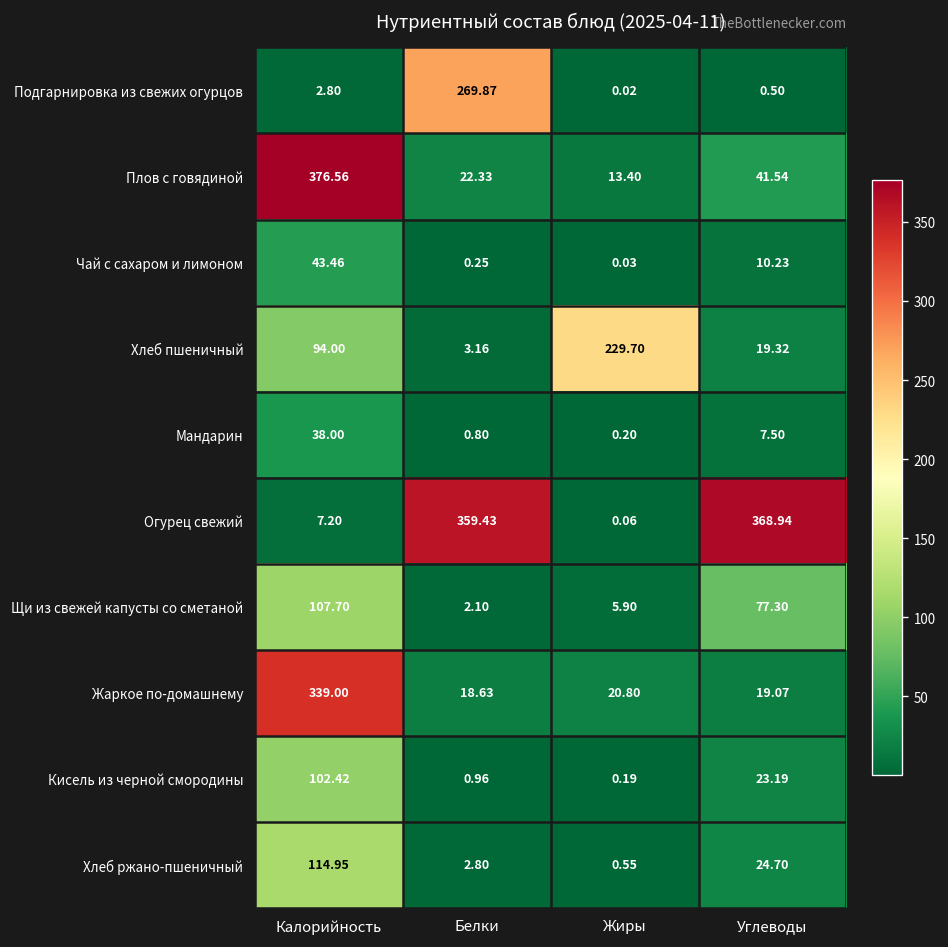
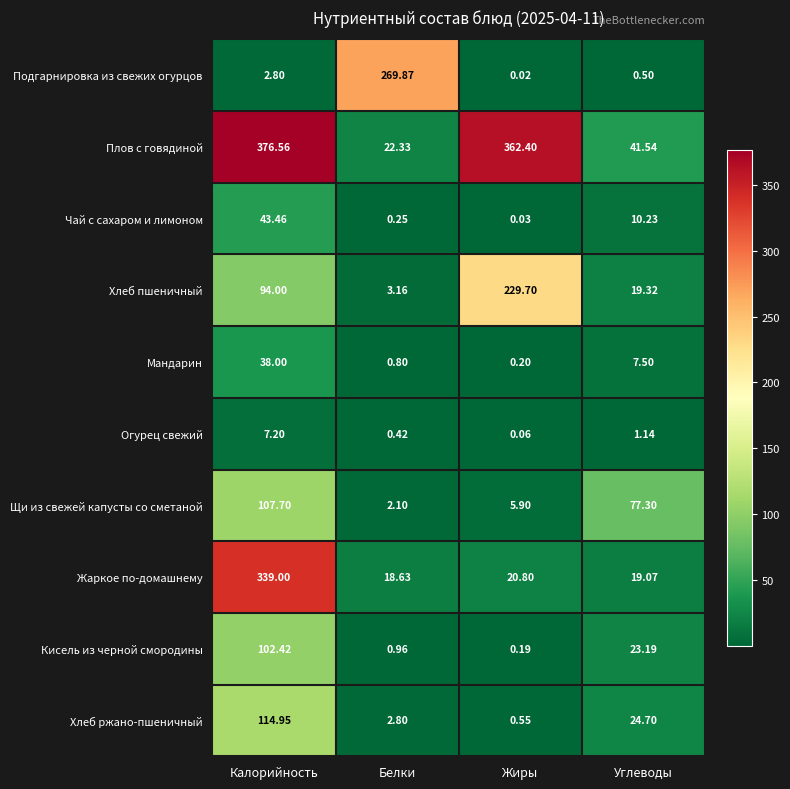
  {
    "Подгарнировка из свежих огурцов": {
      "Калорийность": 2.80,
      "Белки": 269.87,
      "Жиры": 0.02,
      "Углеводы": 0.50
    },
    "Плов с говядиной": {
      "Калорийность": 376.56,
      "Белки": 22.33,
-     "Жиры": 13.40,
+     "Жиры": 362.40,
      "Углеводы": 41.54
    },
    "Чай с сахаром и лимоном": {
      "Калорийность": 43.46,
      "Белки": 0.25,
      "Жиры": 0.03,
      "Углеводы": 10.23
    },
    "Хлеб пшеничный": {
      "Калорийность": 94.00,
      "Белки": 3.16,
      "Жиры": 229.70,
      "Углеводы": 19.32
    },
    "Мандарин": {
      "Калорийность": 38.00,
      "Белки": 0.80,
      "Жиры": 0.20,
      "Углеводы": 7.50
    },
    "Огурец свежий": {
      "Калорийность": 7.20,
-     "Белки": 359.43,
+     "Белки": 0.42,
      "Жиры": 0.06,
-     "Углеводы": 368.94
+     "Углеводы": 1.14
    },
    "Щи из свежей капусты со сметаной": {
      "Калорийность": 107.70,
      "Белки": 2.10,
      "Жиры": 5.90,
      "Углеводы": 77.30
    },
    "Жаркое по-домашнему": {
      "Калорийность": 339.00,
      "Белки": 18.63,
      "Жиры": 20.80,
      "Углеводы": 19.07
    },
    "Кисель из черной смородины": {
      "Калорийность": 102.42,
      "Белки": 0.96,
      "Жиры": 0.19,
      "Углеводы": 23.19
    },
    "Хлеб ржано-пшеничный": {
      "Калорийность": 114.95,
      "Белки": 2.80,
      "Жиры": 0.55,
      "Углеводы": 24.70
    }
  }
